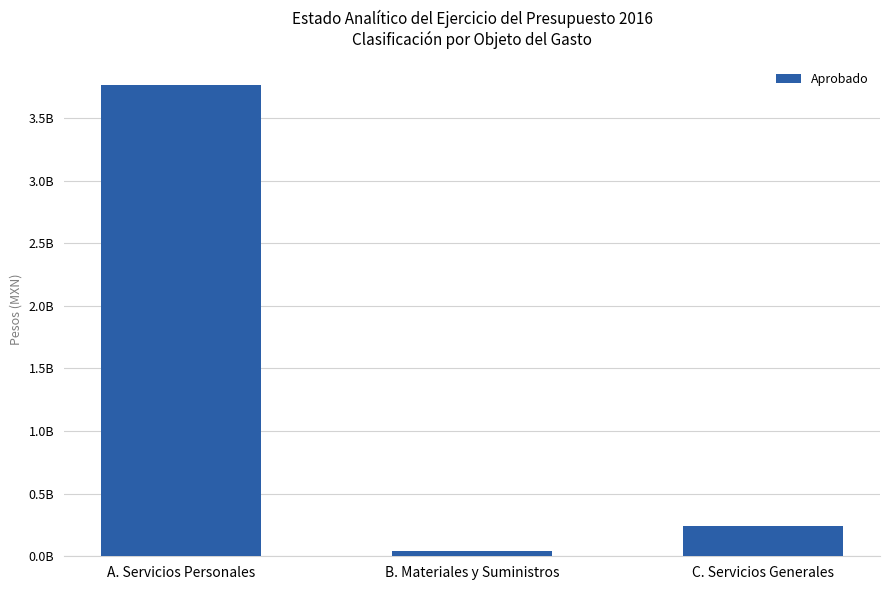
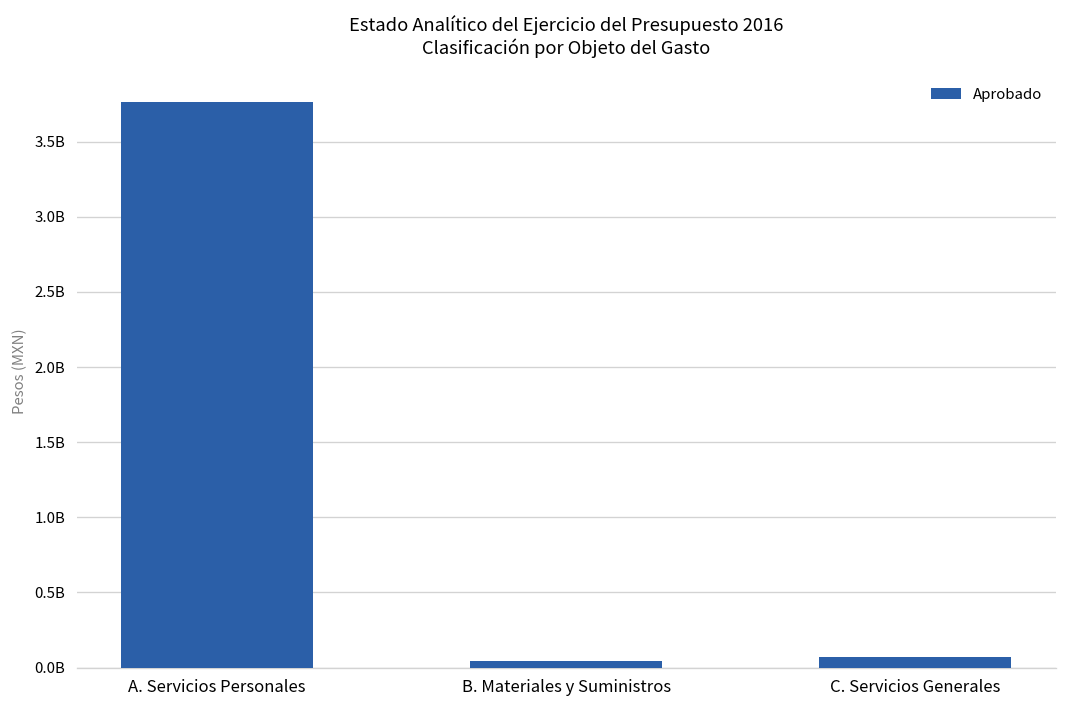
  {
    "A. Servicios Personales": 3760000000,
    "B. Materiales y Suministros": 40000000,
-   "C. Servicios Generales": 240000000
+   "C. Servicios Generales": 70000000
  }
